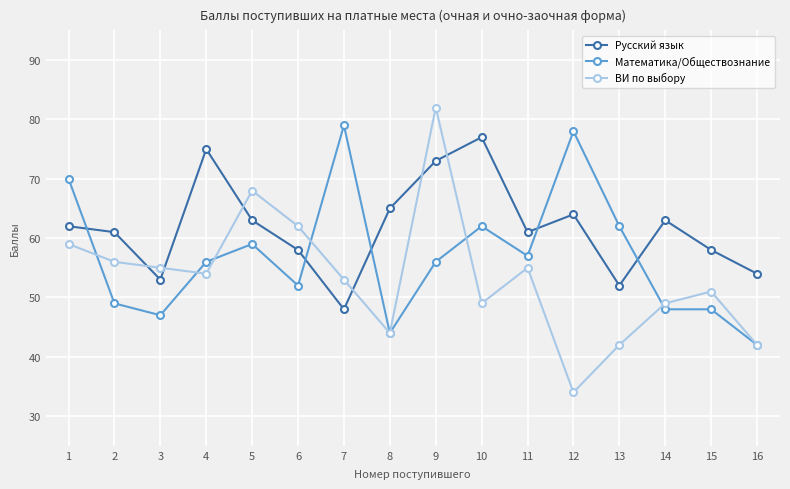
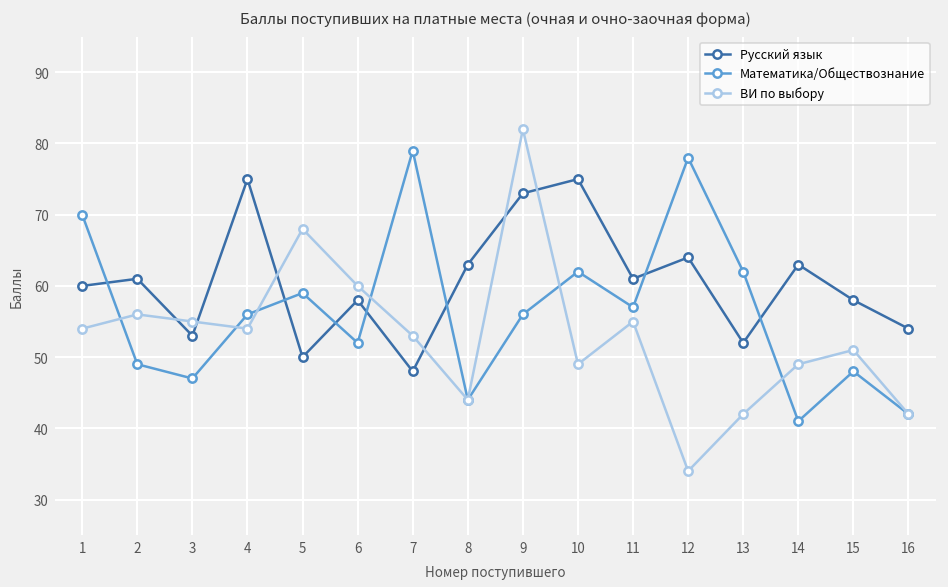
  {
    "Русский язык": {
-     "1": 62,
+     "1": 60,
      "2": 61,
      "3": 53,
      "4": 75,
-     "5": 63,
+     "5": 50,
      "6": 58,
      "7": 48,
-     "8": 65,
+     "8": 63,
      "9": 73,
-     "10": 77,
+     "10": 75,
      "11": 61,
      "12": 64,
      "13": 52,
      "14": 63,
      "15": 58,
      "16": 54
    },
    "Математика/Обществознание": {
      "1": 70,
      "2": 49,
      "3": 47,
      "4": 56,
      "5": 59,
      "6": 52,
      "7": 79,
      "9": 56,
      "10": 62,
      "11": 57,
      "12": 78,
      "13": 62,
-     "14": 48,
+     "14": 41,
      "15": 48
    },
    "ВИ по выбору": {
-     "1": 59,
+     "1": 54,
      "2": 56,
      "3": 55,
      "4": 54,
      "5": 68,
-     "6": 62,
+     "6": 60,
      "7": 53,
      "9": 82,
      "10": 49,
      "11": 55,
      "12": 34,
      "13": 42,
      "14": 49,
      "15": 51
    }
  }
